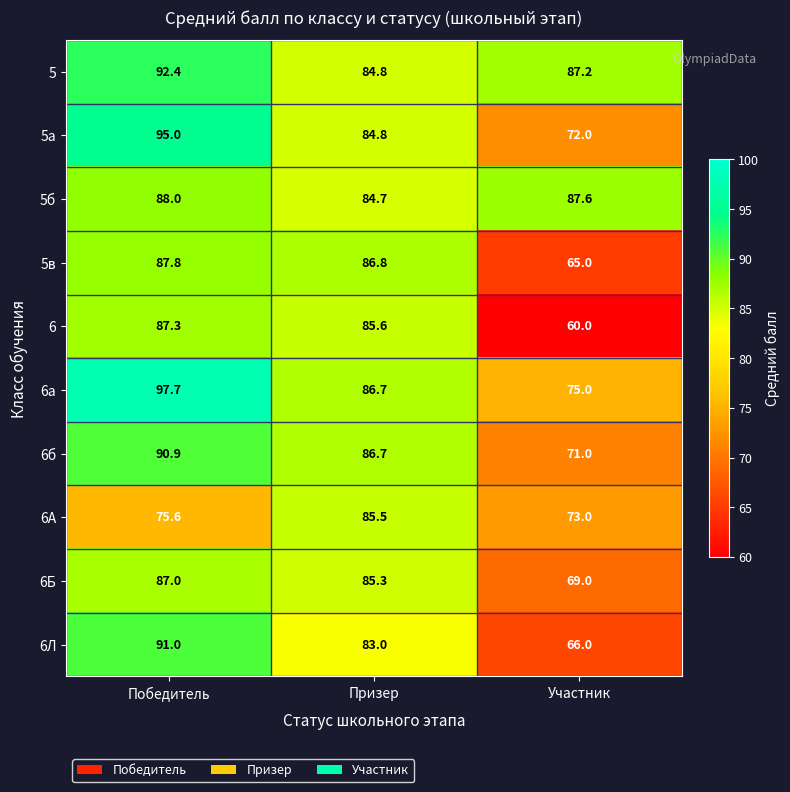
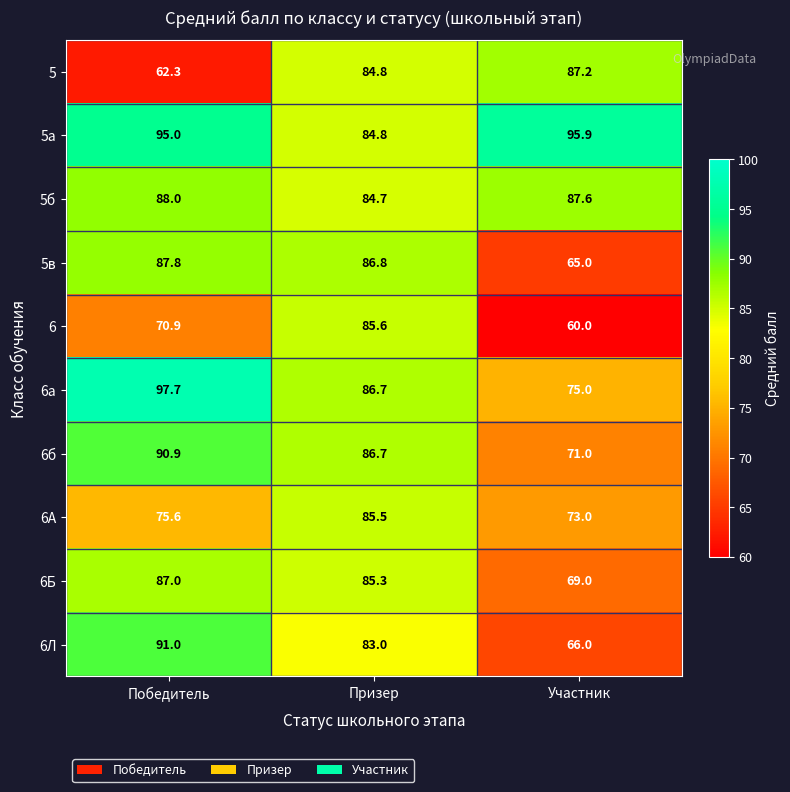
  {
    "5": {
-     "Победитель": 92.4,
+     "Победитель": 62.3,
      "Призер": 84.8,
      "Участник": 87.2
    },
    "5а": {
      "Победитель": 95.0,
      "Призер": 84.8,
-     "Участник": 72.0
+     "Участник": 95.9
    },
    "5б": {
      "Победитель": 88.0,
      "Призер": 84.7,
      "Участник": 87.6
    },
    "5в": {
      "Победитель": 87.8,
      "Призер": 86.8,
      "Участник": 65.0
    },
    "6": {
-     "Победитель": 87.3,
+     "Победитель": 70.9,
      "Призер": 85.6,
      "Участник": 60.0
    },
    "6а": {
      "Победитель": 97.7,
      "Призер": 86.7,
      "Участник": 75.0
    },
    "6б": {
      "Победитель": 90.9,
      "Призер": 86.7,
      "Участник": 71.0
    },
    "6А": {
      "Победитель": 75.6,
      "Призер": 85.5,
      "Участник": 73.0
    },
    "6Б": {
      "Победитель": 87.0,
      "Призер": 85.3,
      "Участник": 69.0
    },
    "6Л": {
      "Победитель": 91.0,
      "Призер": 83.0,
      "Участник": 66.0
    }
  }
